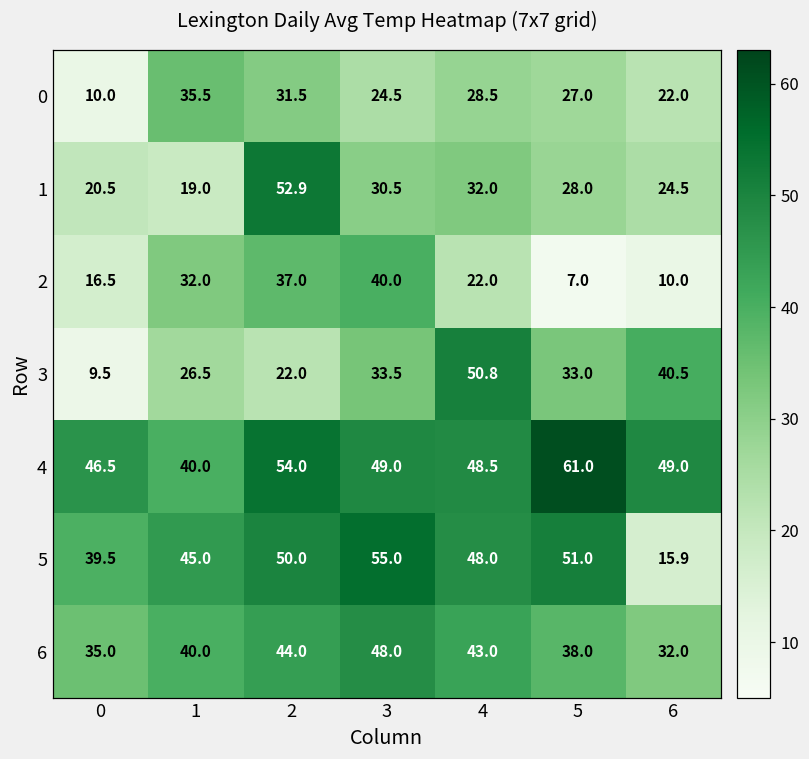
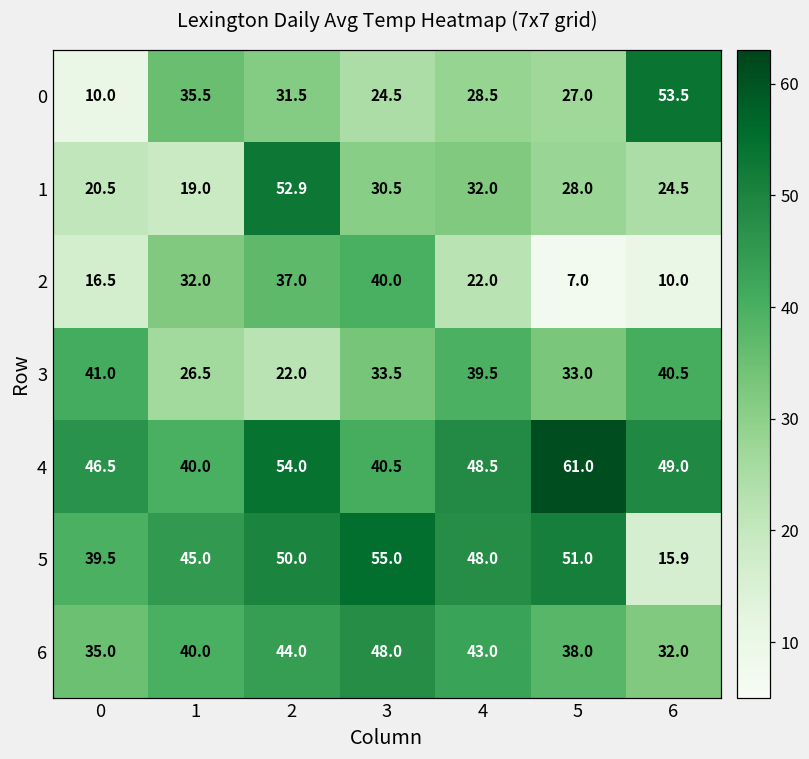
  {
    "0": {
      "0": 10.0,
      "1": 35.5,
      "2": 31.5,
      "3": 24.5,
      "4": 28.5,
      "5": 27.0,
-     "6": 22.0
+     "6": 53.5
    },
    "1": {
      "0": 20.5,
      "1": 19.0,
      "2": 52.9,
      "3": 30.5,
      "4": 32.0,
      "5": 28.0,
      "6": 24.5
    },
    "2": {
      "0": 16.5,
      "1": 32.0,
      "2": 37.0,
      "3": 40.0,
      "4": 22.0,
      "5": 7.0,
      "6": 10.0
    },
    "3": {
-     "0": 9.5,
+     "0": 41.0,
      "1": 26.5,
      "2": 22.0,
      "3": 33.5,
-     "4": 50.8,
+     "4": 39.5,
      "5": 33.0,
      "6": 40.5
    },
    "4": {
      "0": 46.5,
      "1": 40.0,
      "2": 54.0,
-     "3": 49.0,
+     "3": 40.5,
      "4": 48.5,
      "5": 61.0,
      "6": 49.0
    },
    "5": {
      "0": 39.5,
      "1": 45.0,
      "2": 50.0,
      "3": 55.0,
      "4": 48.0,
      "5": 51.0,
      "6": 15.9
    },
    "6": {
      "0": 35.0,
      "1": 40.0,
      "2": 44.0,
      "3": 48.0,
      "4": 43.0,
      "5": 38.0,
      "6": 32.0
    }
  }
